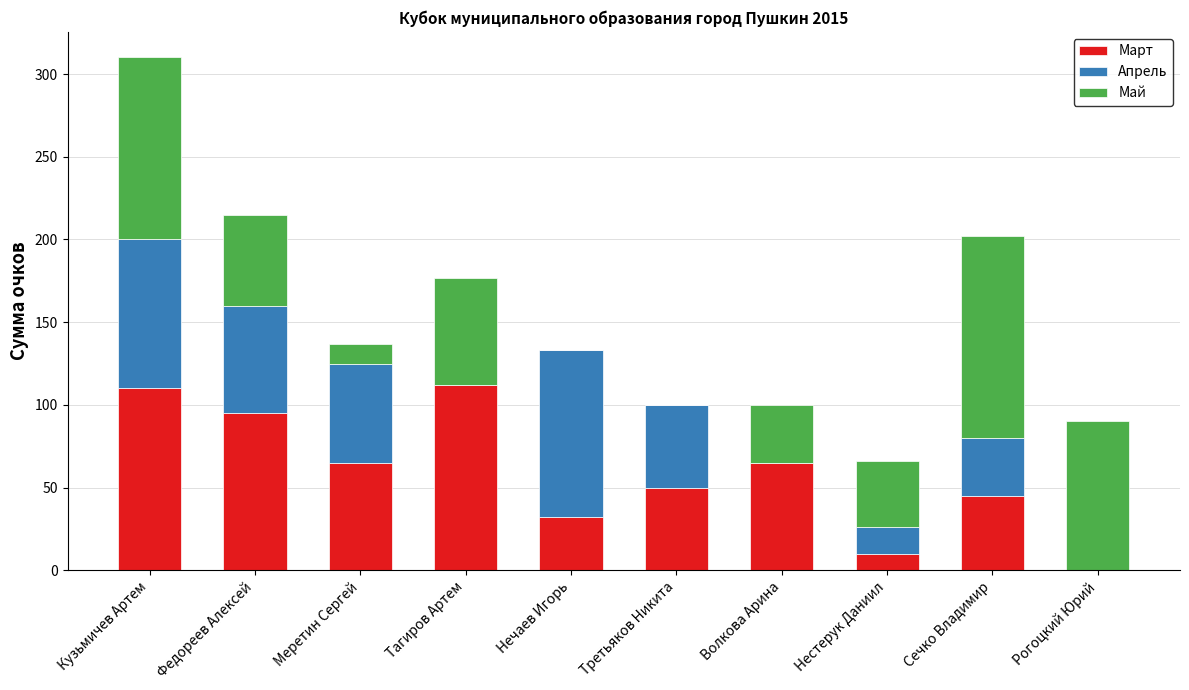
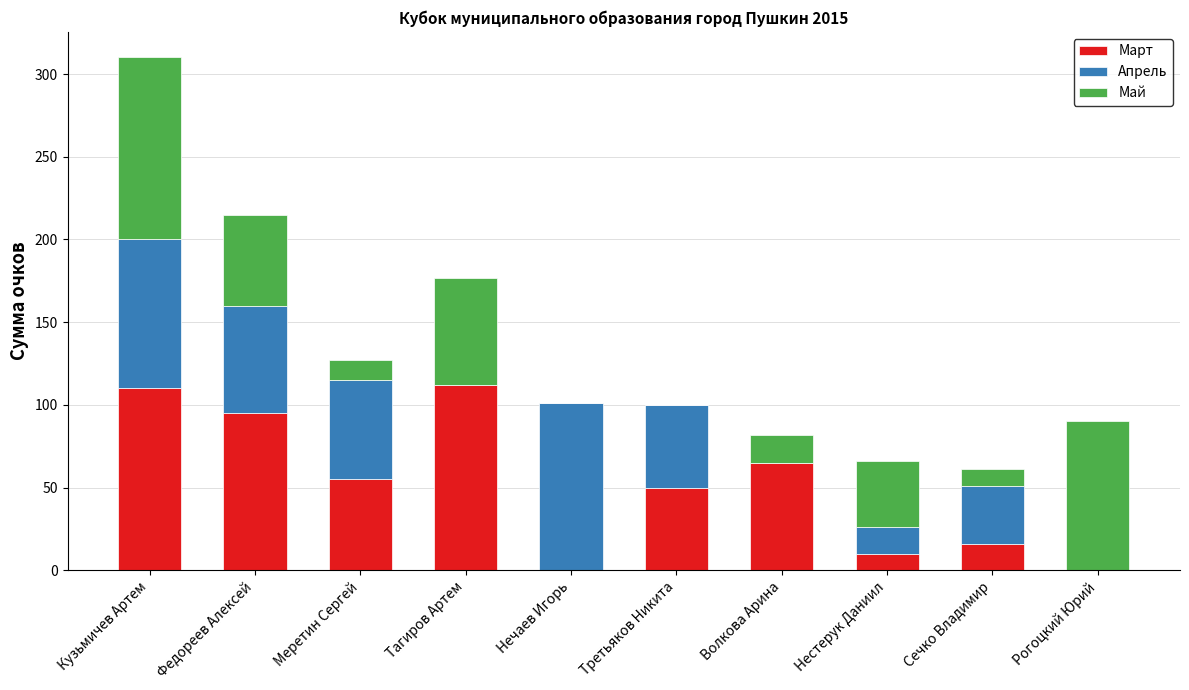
  {
    "Март": {
      "Кузьмичев Артем": 110,
      "Федореев Алексей": 95,
-     "Меретин Сергей": 65,
+     "Меретин Сергей": 55,
      "Тагиров Артем": 112,
-     "Нечаев Игорь": 32,
+     "Нечаев Игорь": 0,
      "Третьяков Никита": 50,
      "Волкова Арина": 65,
      "Нестерук Даниил": 10,
-     "Сечко Владимир": 45,
+     "Сечко Владимир": 16,
      "Рогоцкий Юрий": 0
    },
    "Апрель": {
      "Кузьмичев Артем": 90,
      "Федореев Алексей": 65,
      "Меретин Сергей": 60,
      "Тагиров Артем": 0,
      "Нечаев Игорь": 101,
      "Третьяков Никита": 50,
      "Волкова Арина": 0,
      "Нестерук Даниил": 16,
      "Сечко Владимир": 35,
      "Рогоцкий Юрий": 0
    },
    "Май": {
      "Кузьмичев Артем": 110,
      "Федореев Алексей": 55,
      "Меретин Сергей": 12,
      "Тагиров Артем": 65,
      "Нечаев Игорь": 0,
      "Третьяков Никита": 0,
-     "Волкова Арина": 35,
+     "Волкова Арина": 17,
      "Нестерук Даниил": 40,
-     "Сечко Владимир": 122,
+     "Сечко Владимир": 10,
      "Рогоцкий Юрий": 90
    }
  }
